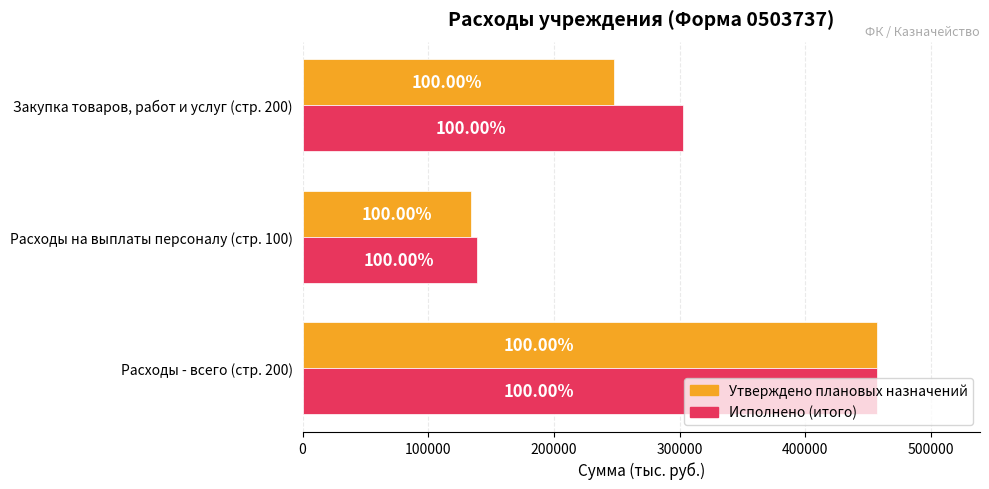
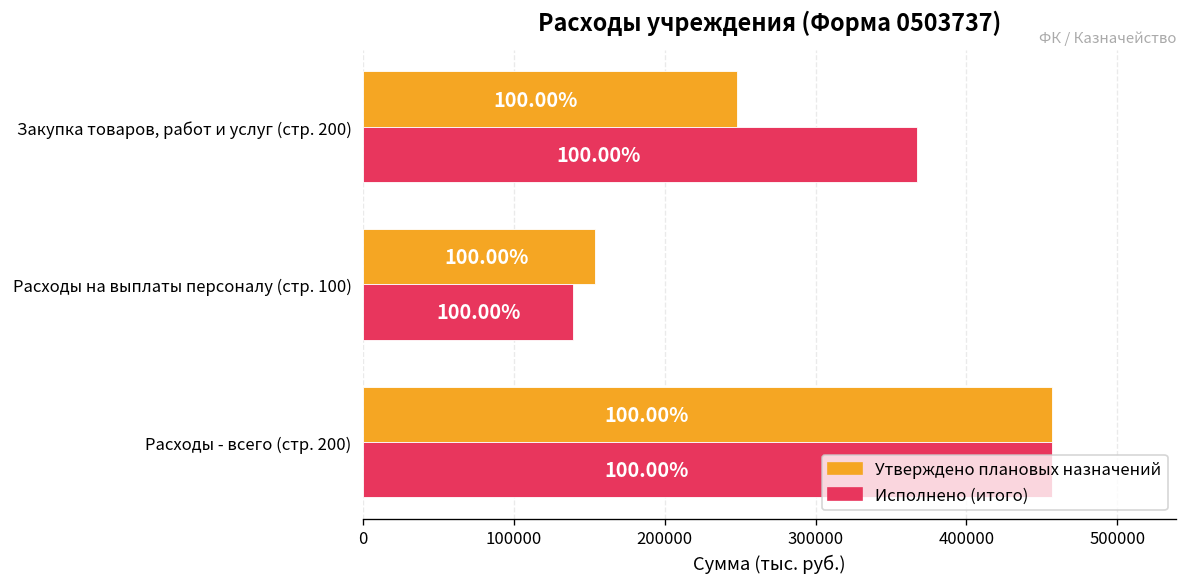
  {
    "Утверждено плановых назначений": {
-     "Расходы на выплаты персоналу (стр. 100)": 134000
+     "Расходы на выплаты персоналу (стр. 100)": 154000
    },
    "Исполнено (итого)": {
-     "Закупка товаров, работ и услуг (стр. 200)": 303000
+     "Закупка товаров, работ и услуг (стр. 200)": 367000
    }
  }
